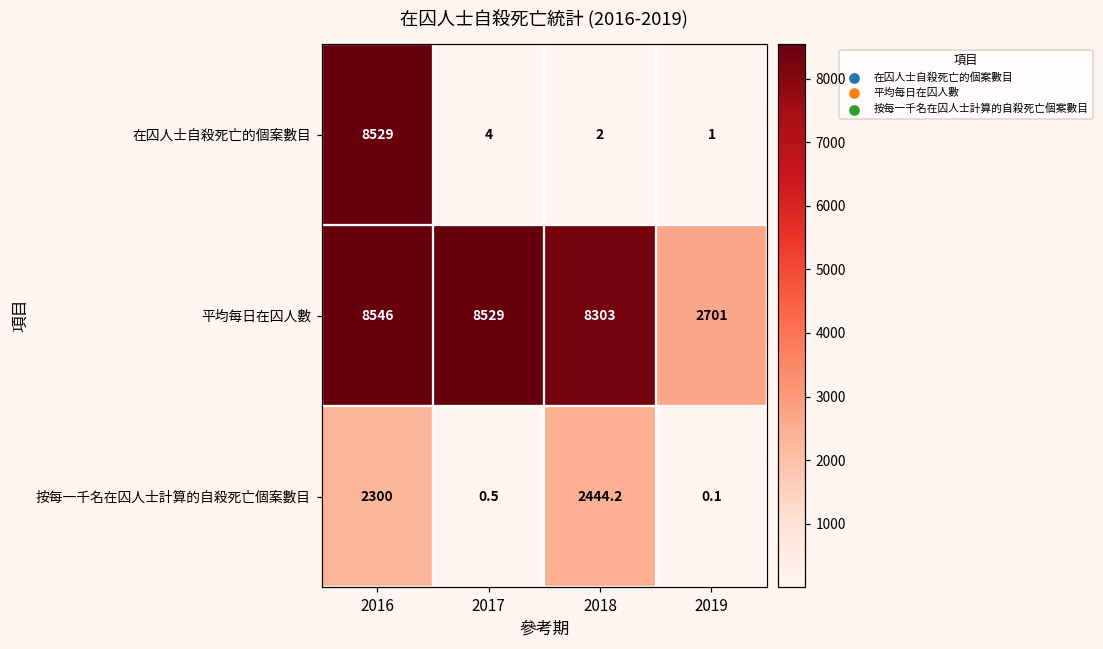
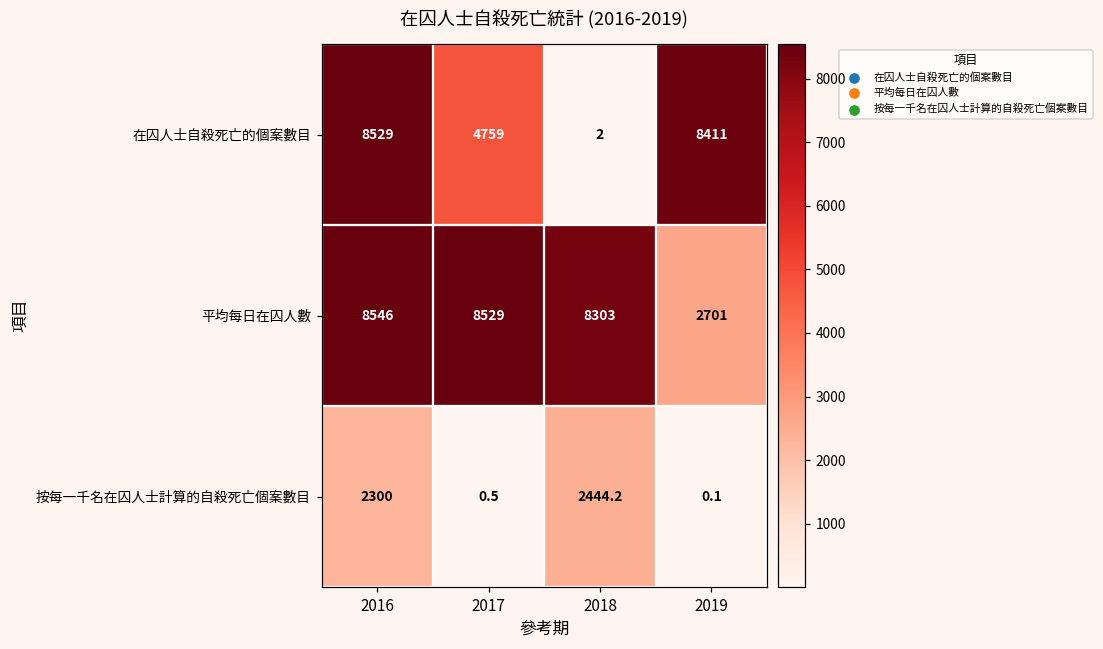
  {
    "在囚人士自殺死亡的個案數目": {
      "2016": 8529,
-     "2017": 4,
+     "2017": 4759,
      "2018": 2,
-     "2019": 1
+     "2019": 8411
    },
    "平均每日在囚人數": {
      "2016": 8546,
      "2017": 8529,
      "2018": 8303,
      "2019": 2701
    },
    "按每一千名在囚人士計算的自殺死亡個案數目": {
      "2016": 2300,
      "2017": 0.5,
      "2018": 2444.2,
      "2019": 0.1
    }
  }
